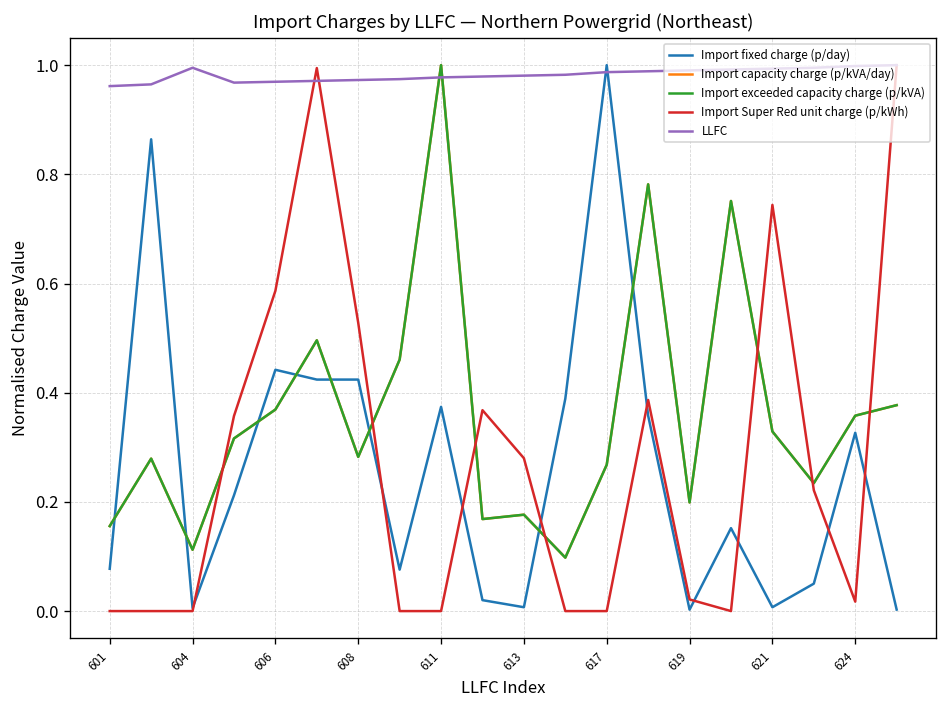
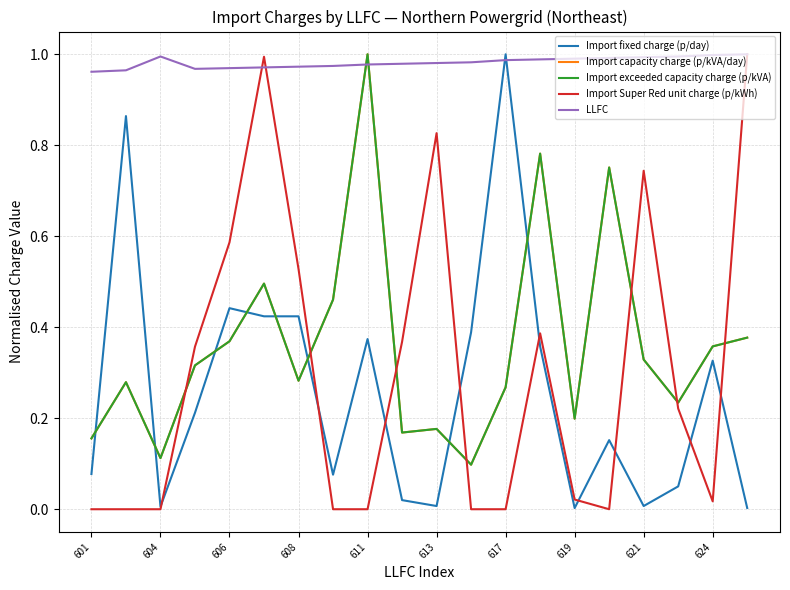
  {
    "Import fixed charge (p/day)": {
      "601": 0.08,
      "604": 0.01,
      "606": 0.44,
      "608": 0.42,
      "611": 0.37,
      "613": 0.01,
      "617": 1.00,
      "619": 0.00,
      "621": 0.01,
      "624": 0.33
    },
    "Import exceeded capacity charge (p/kVA)": {
      "601": 0.16,
      "604": 0.11,
      "606": 0.37,
      "608": 0.28,
      "611": 1.00,
      "613": 0.18,
      "617": 0.27,
      "619": 0.20,
      "621": 0.33,
      "624": 0.36
    },
    "Import Super Red unit charge (p/kWh)": {
      "601": 0.00,
      "604": 0.00,
      "606": 0.59,
      "608": 0.53,
      "611": 0.00,
-     "613": 0.28,
+     "613": 0.83,
      "617": 0.00,
      "619": 0.02,
      "621": 0.74,
      "624": 0.02
    },
    "LLFC": {
      "601": 0.96,
      "604": 1.00,
      "606": 0.97,
      "608": 0.97,
      "611": 0.98,
      "613": 0.98,
      "617": 0.99
    }
  }
